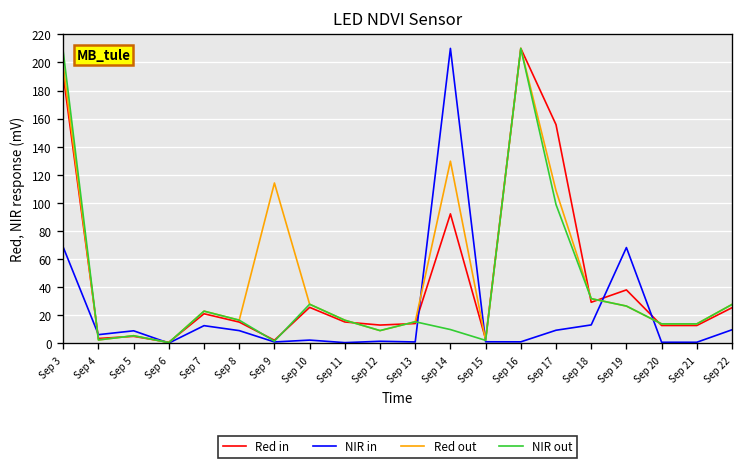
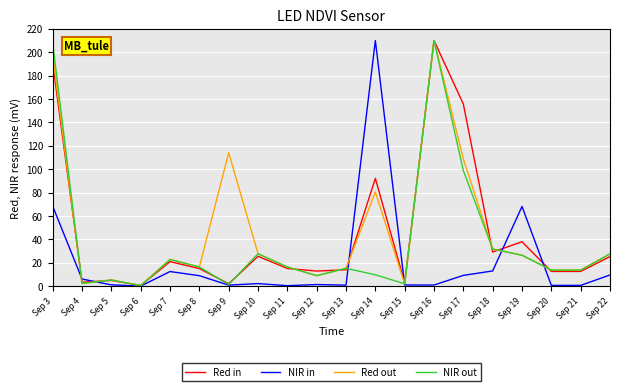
  {
    "Red in": {
      "Sep 3": 191,
      "Sep 10": 26,
      "Sep 12": 13,
      "Sep 14": 92,
      "Sep 17": 156,
      "Sep 18": 29,
      "Sep 19": 38,
      "Sep 22": 25
    },
    "NIR in": {
      "Sep 3": 68,
      "Sep 4": 6,
-     "Sep 5": 9,
+     "Sep 5": 1,
      "Sep 7": 13,
      "Sep 8": 9,
      "Sep 10": 2,
      "Sep 11": 0,
      "Sep 12": 1,
      "Sep 13": 1,
      "Sep 14": 210,
      "Sep 16": 1,
      "Sep 17": 9,
      "Sep 18": 13,
      "Sep 19": 68,
      "Sep 20": 1,
      "Sep 21": 1,
      "Sep 22": 10
    },
    "Red out": {
      "Sep 3": 197,
      "Sep 9": 114,
-     "Sep 14": 130,
+     "Sep 14": 81,
      "Sep 17": 109
    },
    "NIR out": {
      "Sep 3": 208,
      "Sep 14": 10,
      "Sep 17": 99
    }
  }
